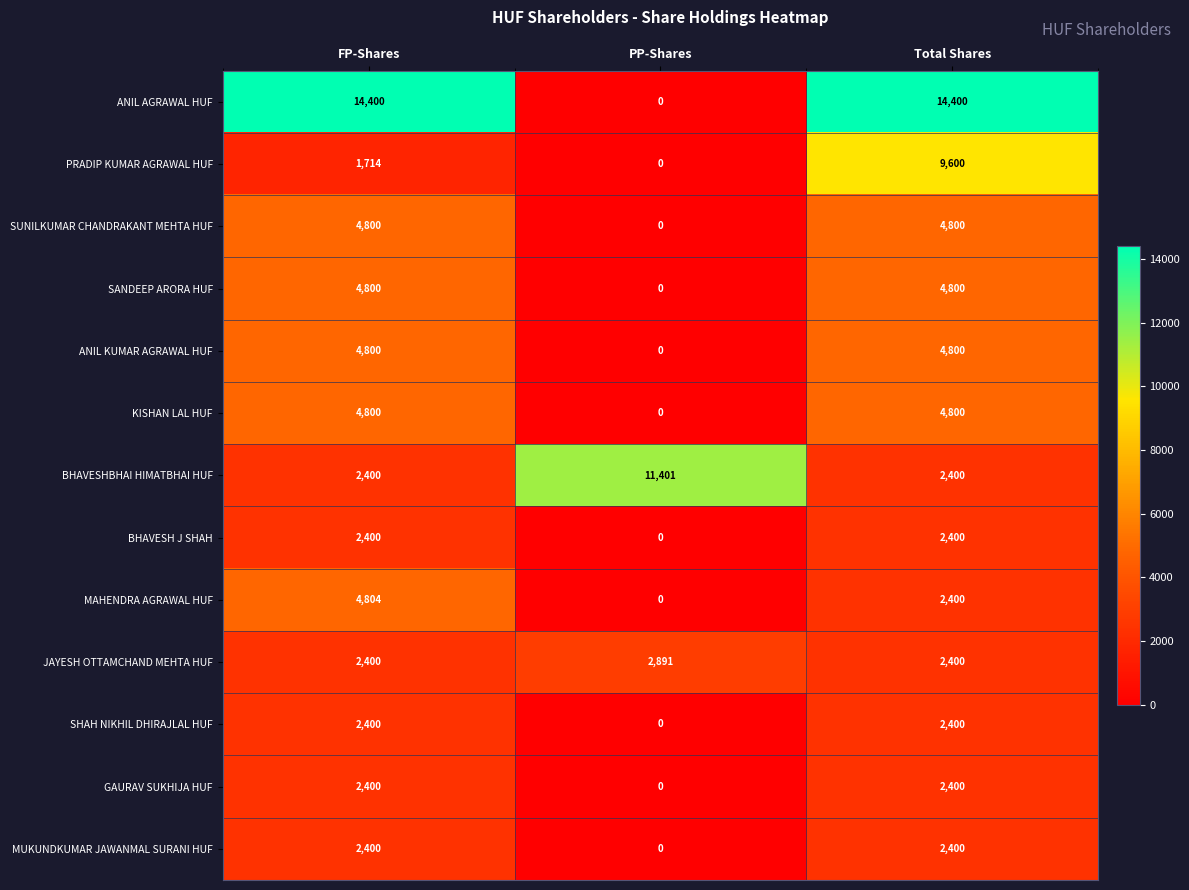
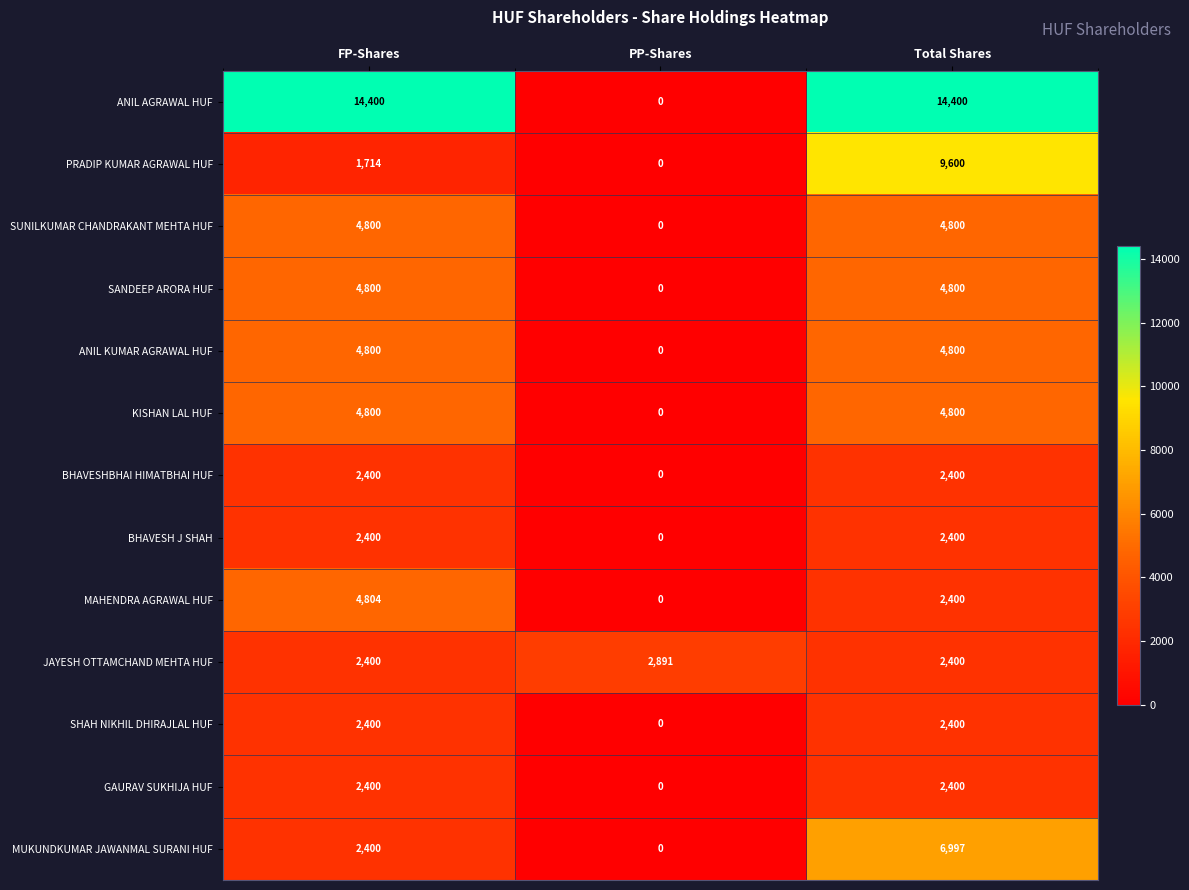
  {
    "ANIL AGRAWAL HUF": {
      "FP-Shares": "14,400",
      "PP-Shares": "0",
      "Total Shares": "14,400"
    },
    "PRADIP KUMAR AGRAWAL HUF": {
      "FP-Shares": "1,714",
      "PP-Shares": "0",
      "Total Shares": "9,600"
    },
    "SUNILKUMAR CHANDRAKANT MEHTA HUF": {
      "FP-Shares": "4,800",
      "PP-Shares": "0",
      "Total Shares": "4,800"
    },
    "SANDEEP ARORA HUF": {
      "FP-Shares": "4,800",
      "PP-Shares": "0",
      "Total Shares": "4,800"
    },
    "ANIL KUMAR AGRAWAL HUF": {
      "FP-Shares": "4,800",
      "PP-Shares": "0",
      "Total Shares": "4,800"
    },
    "KISHAN LAL HUF": {
      "FP-Shares": "4,800",
      "PP-Shares": "0",
      "Total Shares": "4,800"
    },
    "BHAVESHBHAI HIMATBHAI HUF": {
      "FP-Shares": "2,400",
-     "PP-Shares": "11,401",
+     "PP-Shares": "0",
      "Total Shares": "2,400"
    },
    "BHAVESH J SHAH": {
      "FP-Shares": "2,400",
      "PP-Shares": "0",
      "Total Shares": "2,400"
    },
    "MAHENDRA AGRAWAL HUF": {
      "FP-Shares": "4,804",
      "PP-Shares": "0",
      "Total Shares": "2,400"
    },
    "JAYESH OTTAMCHAND MEHTA HUF": {
      "FP-Shares": "2,400",
      "PP-Shares": "2,891",
      "Total Shares": "2,400"
    },
    "SHAH NIKHIL DHIRAJLAL HUF": {
      "FP-Shares": "2,400",
      "PP-Shares": "0",
      "Total Shares": "2,400"
    },
    "GAURAV SUKHIJA HUF": {
      "FP-Shares": "2,400",
      "PP-Shares": "0",
      "Total Shares": "2,400"
    },
    "MUKUNDKUMAR JAWANMAL SURANI HUF": {
      "FP-Shares": "2,400",
      "PP-Shares": "0",
-     "Total Shares": "2,400"
+     "Total Shares": "6,997"
    }
  }
